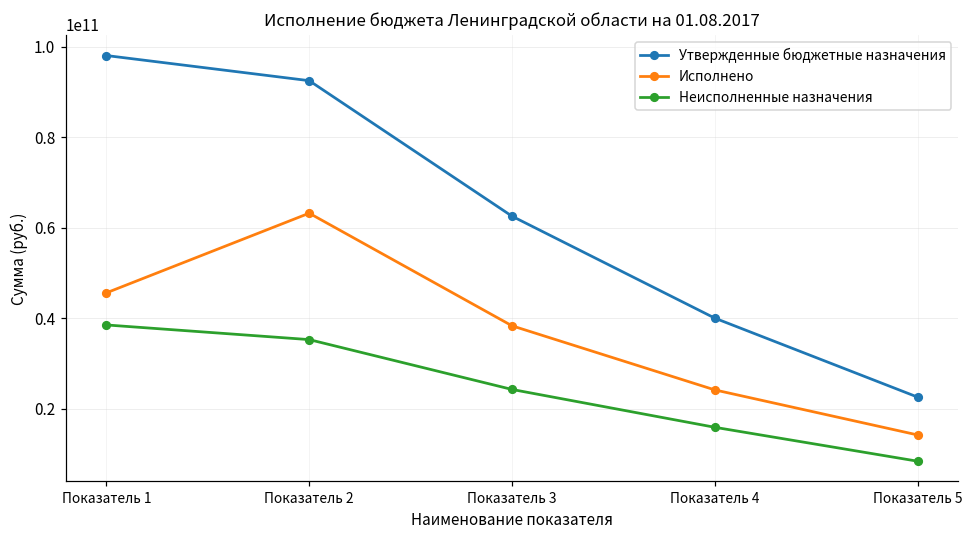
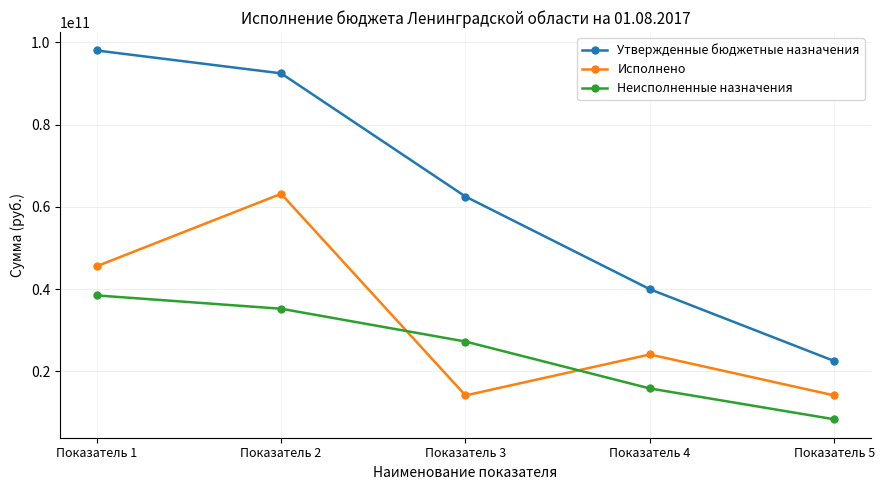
  {
    "Утвержденные бюджетные назначения": {
      "Показатель 1": 98000000000,
      "Показатель 2": 92000000000,
      "Показатель 3": 63000000000,
      "Показатель 4": 40000000000,
      "Показатель 5": 23000000000
    },
    "Исполнено": {
      "Показатель 1": 46000000000,
      "Показатель 2": 63000000000,
-     "Показатель 3": 38000000000,
+     "Показатель 3": 14000000000,
      "Показатель 4": 24000000000,
      "Показатель 5": 14000000000
    },
    "Неисполненные назначения": {
      "Показатель 1": 38000000000,
      "Показатель 2": 35000000000,
-     "Показатель 3": 24000000000,
+     "Показатель 3": 27000000000,
      "Показатель 4": 16000000000,
      "Показатель 5": 8000000000
    }
  }
